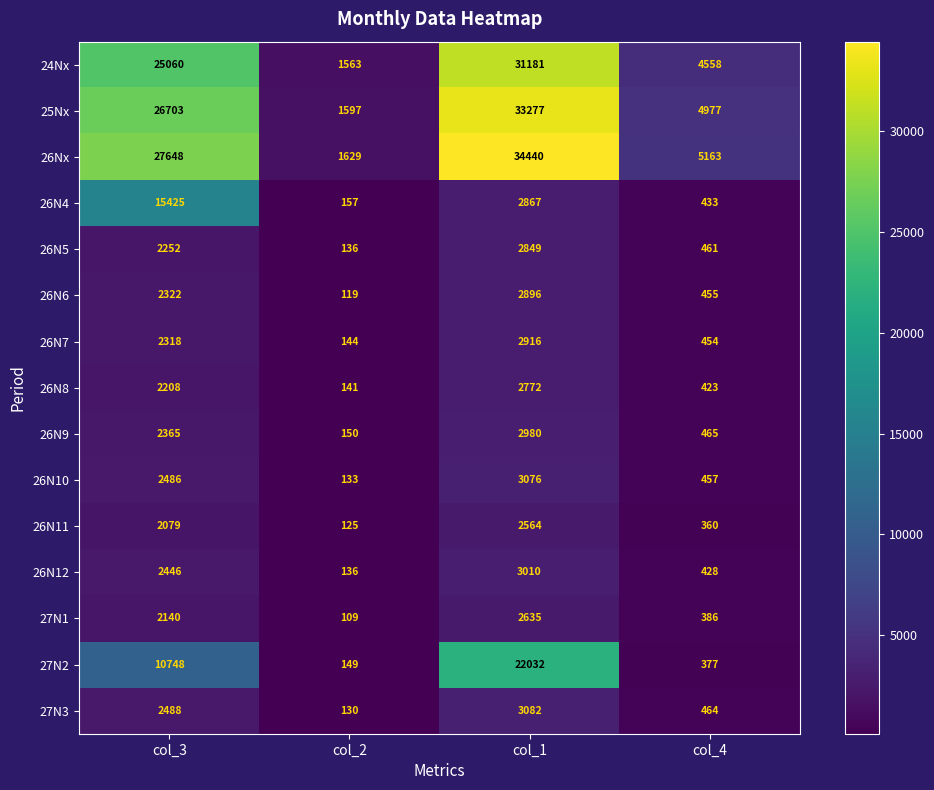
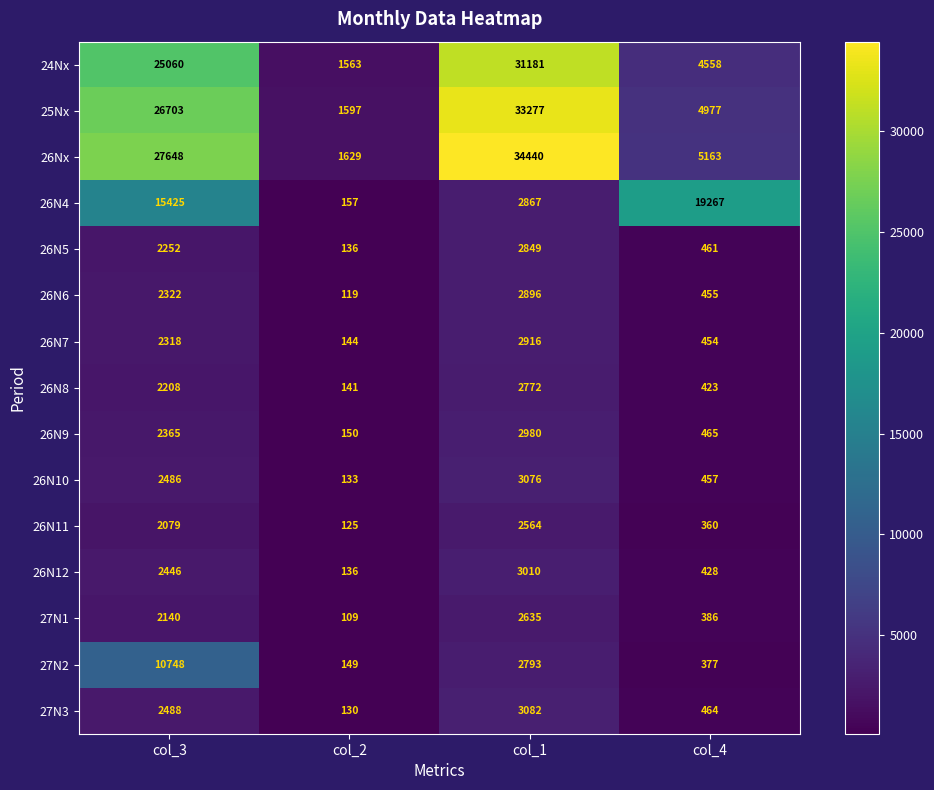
  {
    "24Nx": {
      "col_3": 25060,
      "col_2": 1563,
      "col_1": 31181,
      "col_4": 4558
    },
    "25Nx": {
      "col_3": 26703,
      "col_2": 1597,
      "col_1": 33277,
      "col_4": 4977
    },
    "26Nx": {
      "col_3": 27648,
      "col_2": 1629,
      "col_1": 34440,
      "col_4": 5163
    },
    "26N4": {
      "col_3": 15425,
      "col_2": 157,
      "col_1": 2867,
-     "col_4": 433
+     "col_4": 19267
    },
    "26N5": {
      "col_3": 2252,
      "col_2": 136,
      "col_1": 2849,
      "col_4": 461
    },
    "26N6": {
      "col_3": 2322,
      "col_2": 119,
      "col_1": 2896,
      "col_4": 455
    },
    "26N7": {
      "col_3": 2318,
      "col_2": 144,
      "col_1": 2916,
      "col_4": 454
    },
    "26N8": {
      "col_3": 2208,
      "col_2": 141,
      "col_1": 2772,
      "col_4": 423
    },
    "26N9": {
      "col_3": 2365,
      "col_2": 150,
      "col_1": 2980,
      "col_4": 465
    },
    "26N10": {
      "col_3": 2486,
      "col_2": 133,
      "col_1": 3076,
      "col_4": 457
    },
    "26N11": {
      "col_3": 2079,
      "col_2": 125,
      "col_1": 2564,
      "col_4": 360
    },
    "26N12": {
      "col_3": 2446,
      "col_2": 136,
      "col_1": 3010,
      "col_4": 428
    },
    "27N1": {
      "col_3": 2140,
      "col_2": 109,
      "col_1": 2635,
      "col_4": 386
    },
    "27N2": {
      "col_3": 10748,
      "col_2": 149,
-     "col_1": 22032,
+     "col_1": 2793,
      "col_4": 377
    },
    "27N3": {
      "col_3": 2488,
      "col_2": 130,
      "col_1": 3082,
      "col_4": 464
    }
  }
